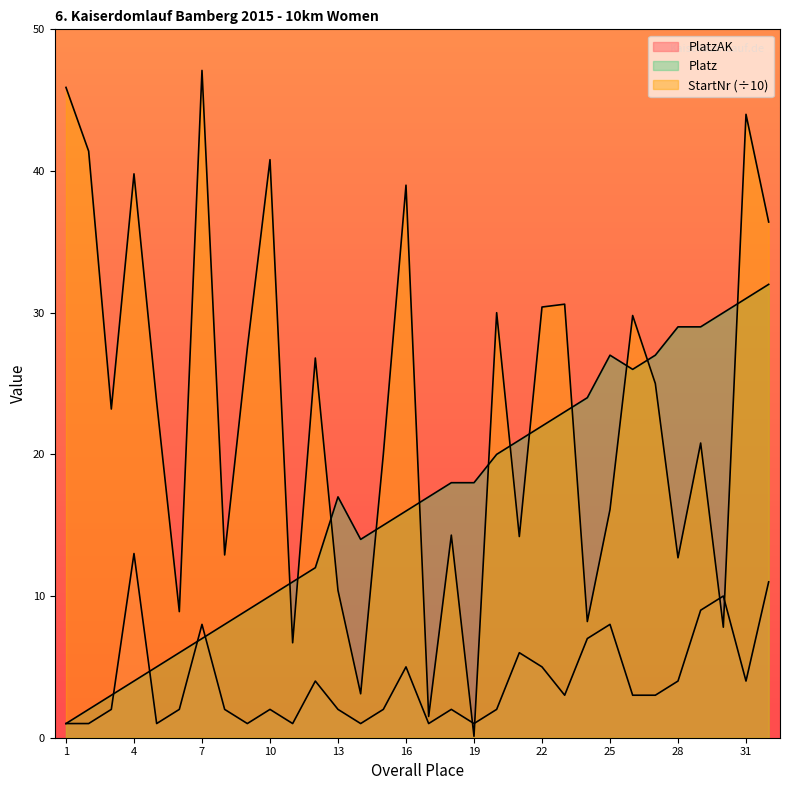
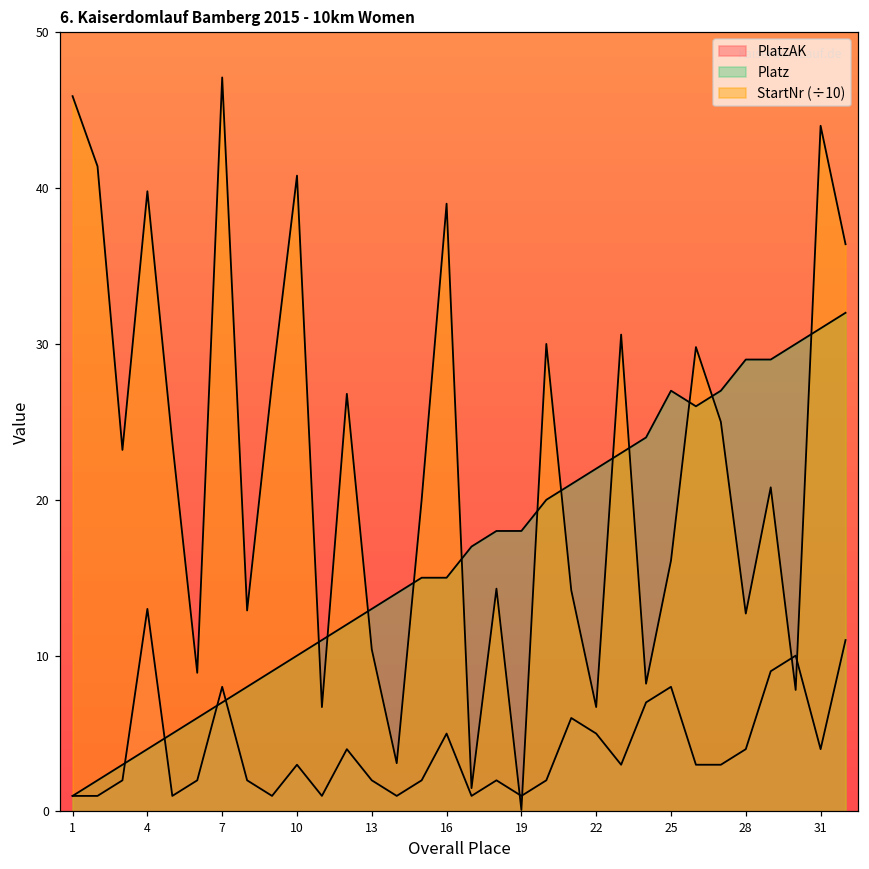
  {
    "PlatzAK": {
      "4": 13,
      "7": 8,
-     "10": 2,
+     "10": 3,
      "13": 2,
      "16": 5,
      "19": 1,
      "22": 5,
      "25": 8,
      "28": 4,
      "31": 4
    },
    "Platz": {
      "4": 4,
      "7": 7,
      "10": 10,
-     "13": 17,
-     "16": 16,
+     "13": 13,
+     "16": 15,
      "19": 18,
      "22": 22,
      "25": 27,
      "28": 29,
      "31": 31
    },
    "StartNr (÷10)": {
      "1": 45.9,
      "4": 39.8,
      "7": 47.1,
      "10": 40.8,
      "13": 10.4,
      "16": 39.0,
      "19": 0.1,
-     "22": 30.4,
+     "22": 6.7,
      "25": 16.1,
      "28": 12.7,
      "31": 44.0
    }
  }
